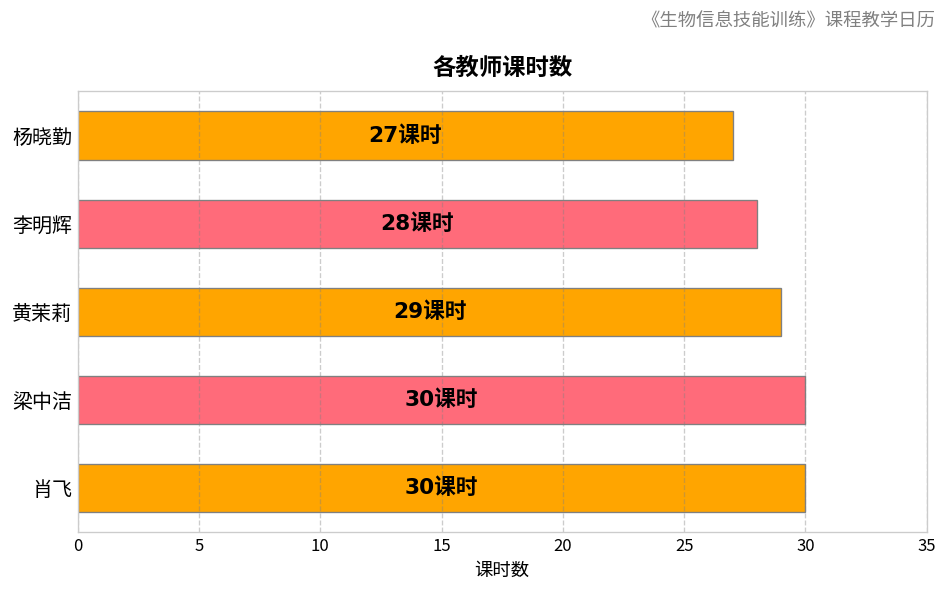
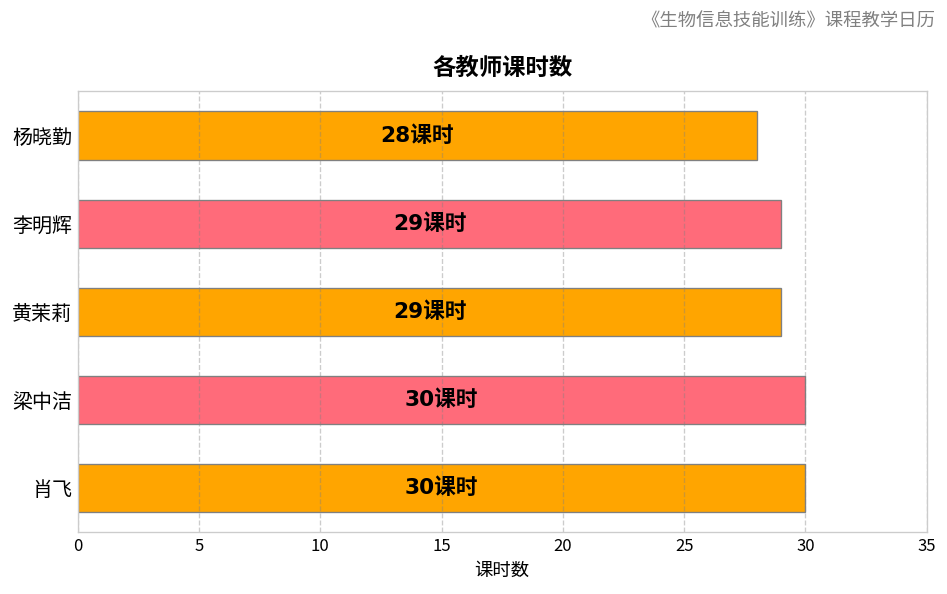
  {
-   "杨晓勤": 27,
-   "李明辉": 28,
+   "杨晓勤": 28,
+   "李明辉": 29,
    "黄茉莉": 29,
    "梁中洁": 30,
    "肖飞": 30
  }
